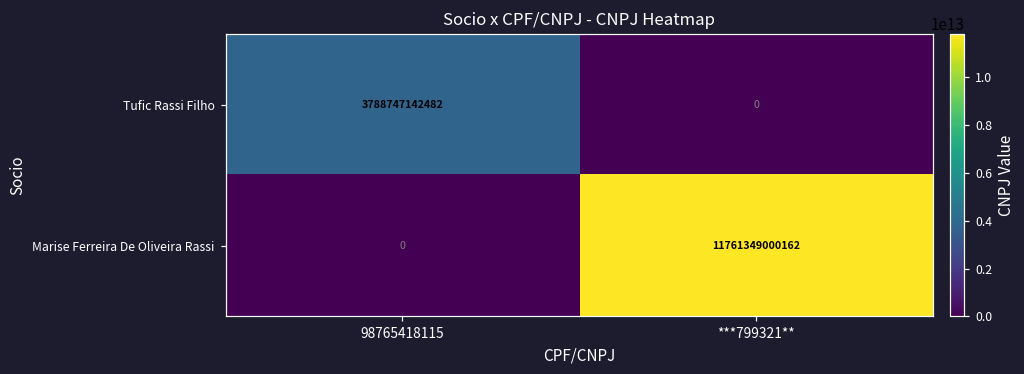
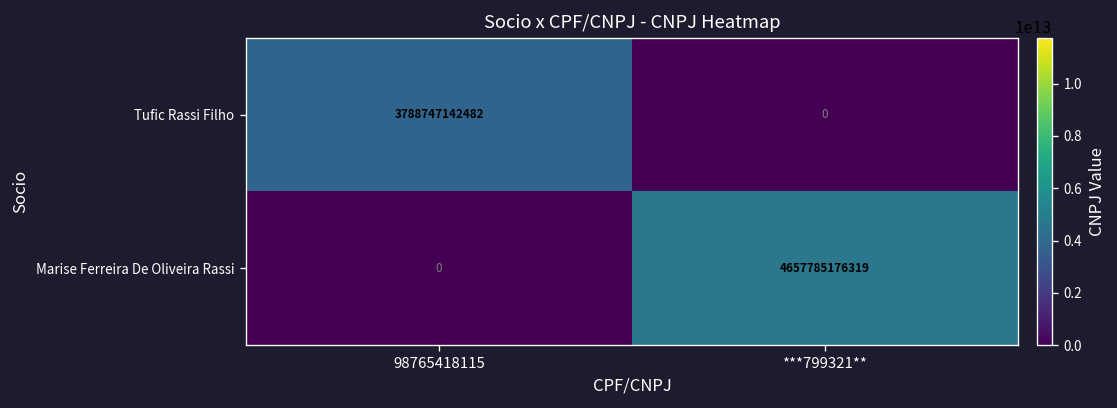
  {
    "Tufic Rassi Filho": {
      "98765418115": 3788747142482,
      "***799321**": 0
    },
    "Marise Ferreira De Oliveira Rassi": {
      "98765418115": 0,
-     "***799321**": 11761349000162
+     "***799321**": 4657785176319
    }
  }
